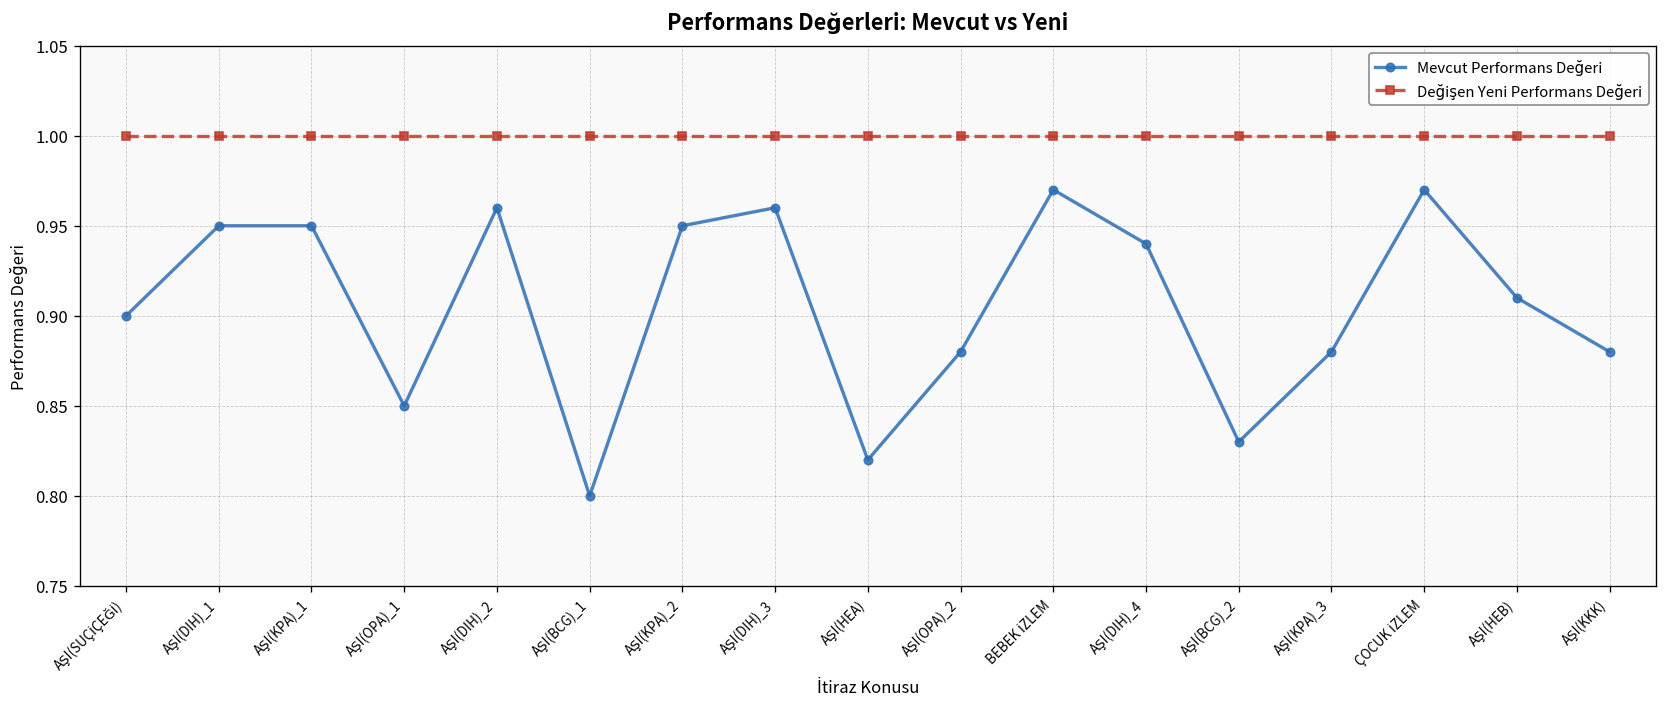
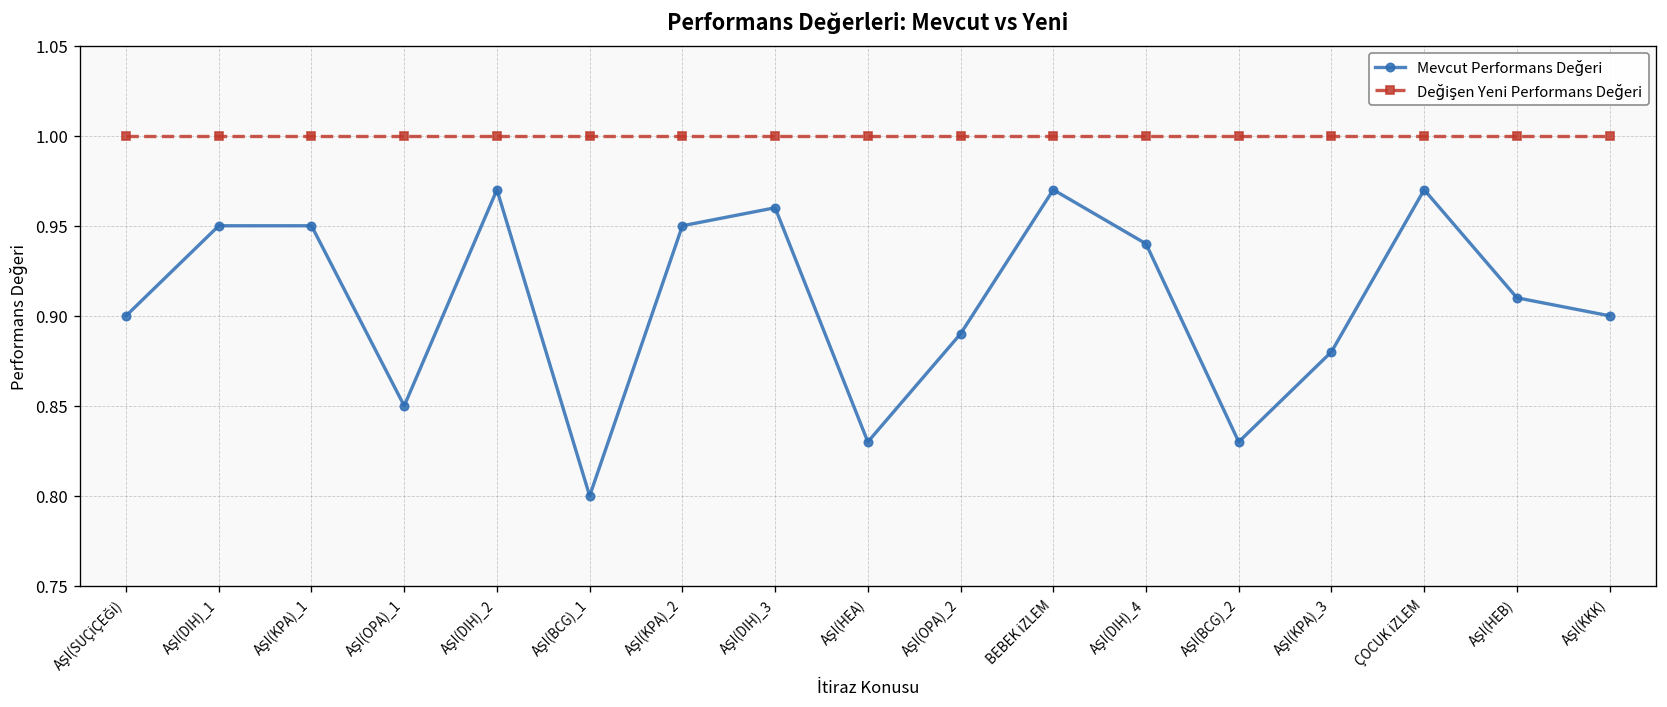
  {
    "Mevcut Performans Değeri": {
      "AŞI(SUÇİÇEĞİ)": 0.90,
      "AŞI(DIH)_1": 0.95,
      "AŞI(KPA)_1": 0.95,
      "AŞI(OPA)_1": 0.85,
-     "AŞI(DIH)_2": 0.96,
+     "AŞI(DIH)_2": 0.97,
      "AŞI(BCG)_1": 0.80,
      "AŞI(KPA)_2": 0.95,
      "AŞI(DIH)_3": 0.96,
-     "AŞI(HEA)": 0.82,
-     "AŞI(OPA)_2": 0.88,
+     "AŞI(HEA)": 0.83,
+     "AŞI(OPA)_2": 0.89,
      "BEBEK İZLEM": 0.97,
      "AŞI(DIH)_4": 0.94,
      "AŞI(BCG)_2": 0.83,
      "AŞI(KPA)_3": 0.88,
      "ÇOCUK İZLEM": 0.97,
      "AŞI(HEB)": 0.91,
-     "AŞI(KKK)": 0.88
+     "AŞI(KKK)": 0.90
    },
    "Değişen Yeni Performans Değeri": {
      "AŞI(SUÇİÇEĞİ)": 1.00,
      "AŞI(DIH)_1": 1.00,
      "AŞI(KPA)_1": 1.00,
      "AŞI(OPA)_1": 1.00,
      "AŞI(DIH)_2": 1.00,
      "AŞI(BCG)_1": 1.00,
      "AŞI(KPA)_2": 1.00,
      "AŞI(DIH)_3": 1.00,
      "AŞI(HEA)": 1.00,
      "AŞI(OPA)_2": 1.00,
      "BEBEK İZLEM": 1.00,
      "AŞI(DIH)_4": 1.00,
      "AŞI(BCG)_2": 1.00,
      "AŞI(KPA)_3": 1.00,
      "ÇOCUK İZLEM": 1.00,
      "AŞI(HEB)": 1.00,
      "AŞI(KKK)": 1.00
    }
  }
